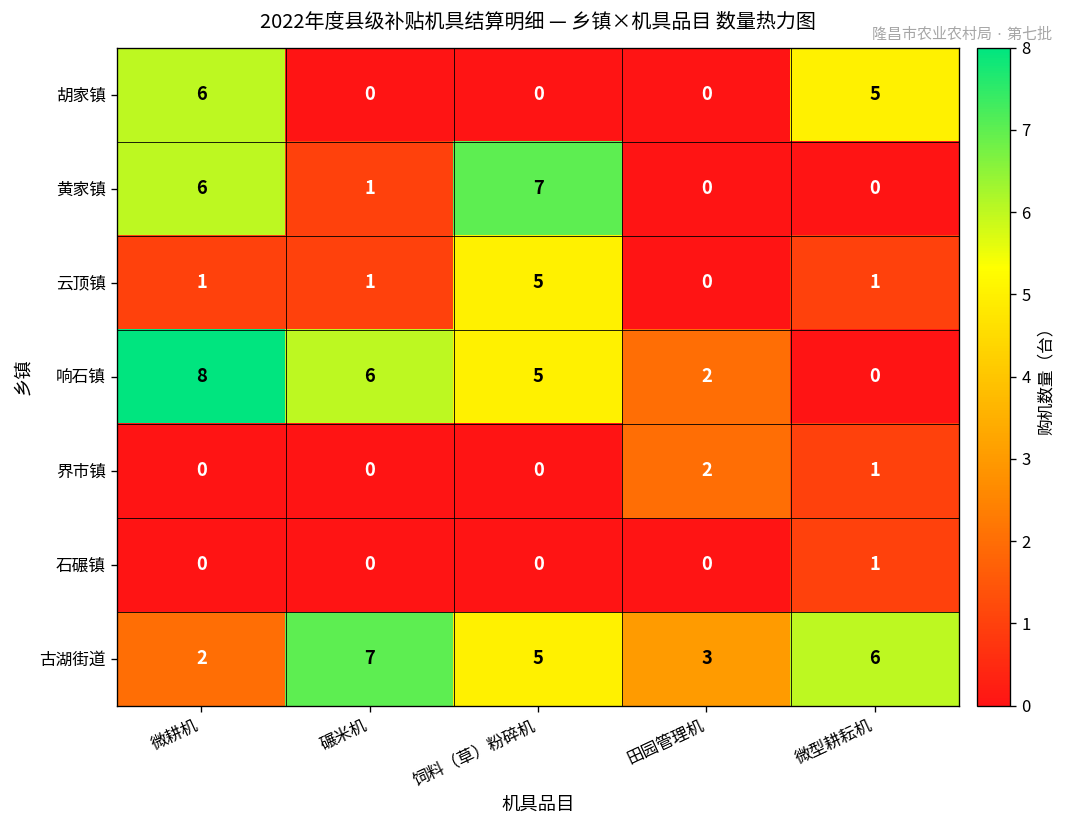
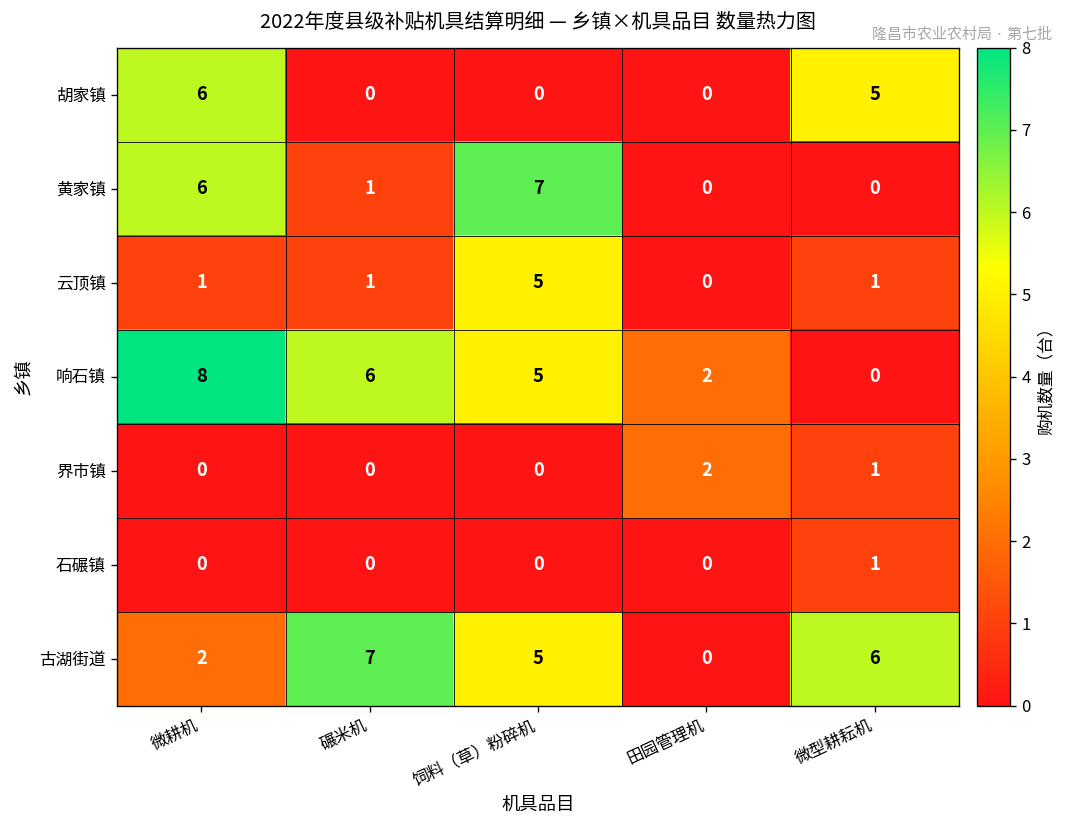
  {
    "胡家镇": {
      "微耕机": 6,
      "碾米机": 0,
      "饲料（草）粉碎机": 0,
      "田园管理机": 0,
      "微型耕耘机": 5
    },
    "黄家镇": {
      "微耕机": 6,
      "碾米机": 1,
      "饲料（草）粉碎机": 7,
      "田园管理机": 0,
      "微型耕耘机": 0
    },
    "云顶镇": {
      "微耕机": 1,
      "碾米机": 1,
      "饲料（草）粉碎机": 5,
      "田园管理机": 0,
      "微型耕耘机": 1
    },
    "响石镇": {
      "微耕机": 8,
      "碾米机": 6,
      "饲料（草）粉碎机": 5,
      "田园管理机": 2,
      "微型耕耘机": 0
    },
    "界市镇": {
      "微耕机": 0,
      "碾米机": 0,
      "饲料（草）粉碎机": 0,
      "田园管理机": 2,
      "微型耕耘机": 1
    },
    "石碾镇": {
      "微耕机": 0,
      "碾米机": 0,
      "饲料（草）粉碎机": 0,
      "田园管理机": 0,
      "微型耕耘机": 1
    },
    "古湖街道": {
      "微耕机": 2,
      "碾米机": 7,
      "饲料（草）粉碎机": 5,
-     "田园管理机": 3,
+     "田园管理机": 0,
      "微型耕耘机": 6
    }
  }
